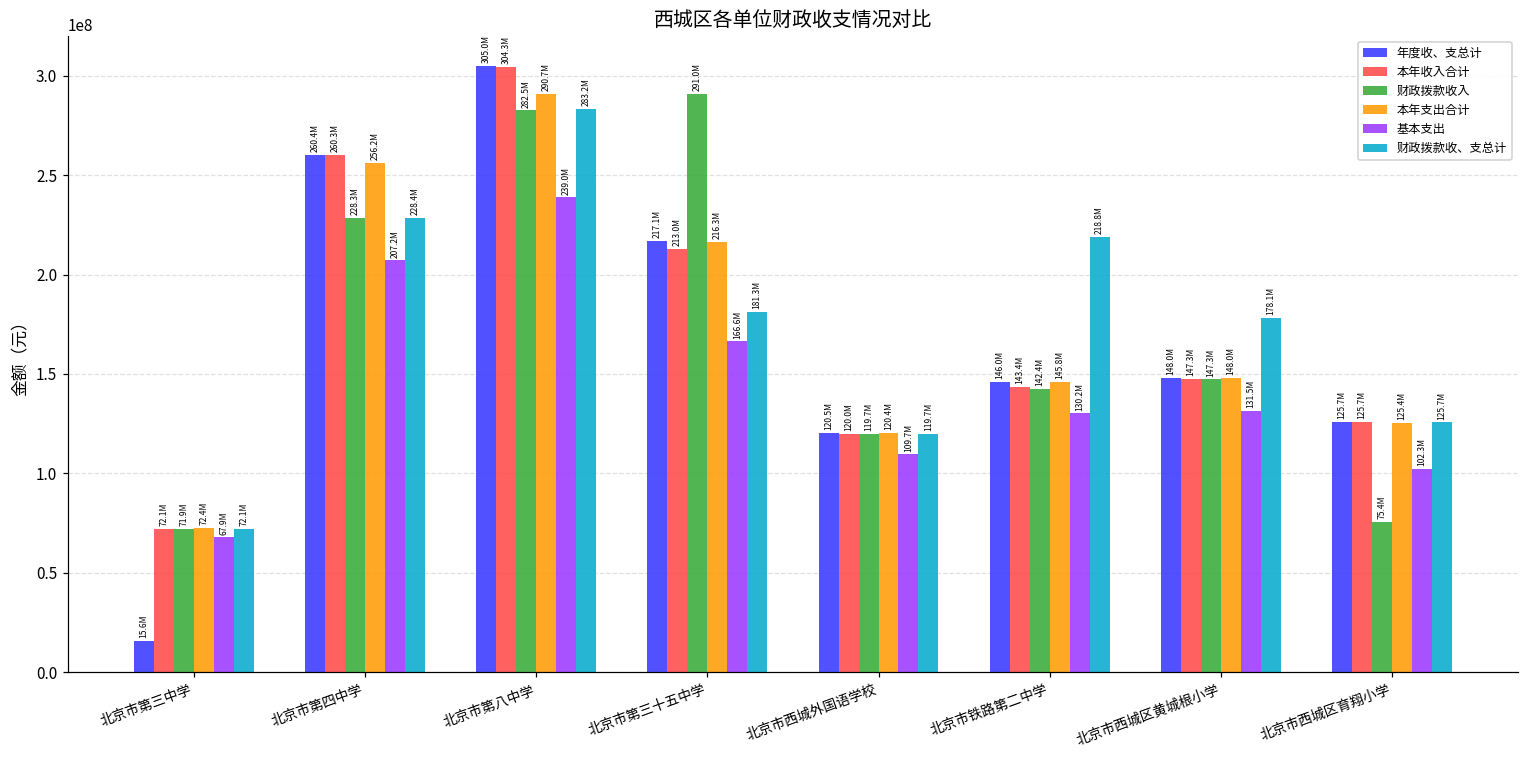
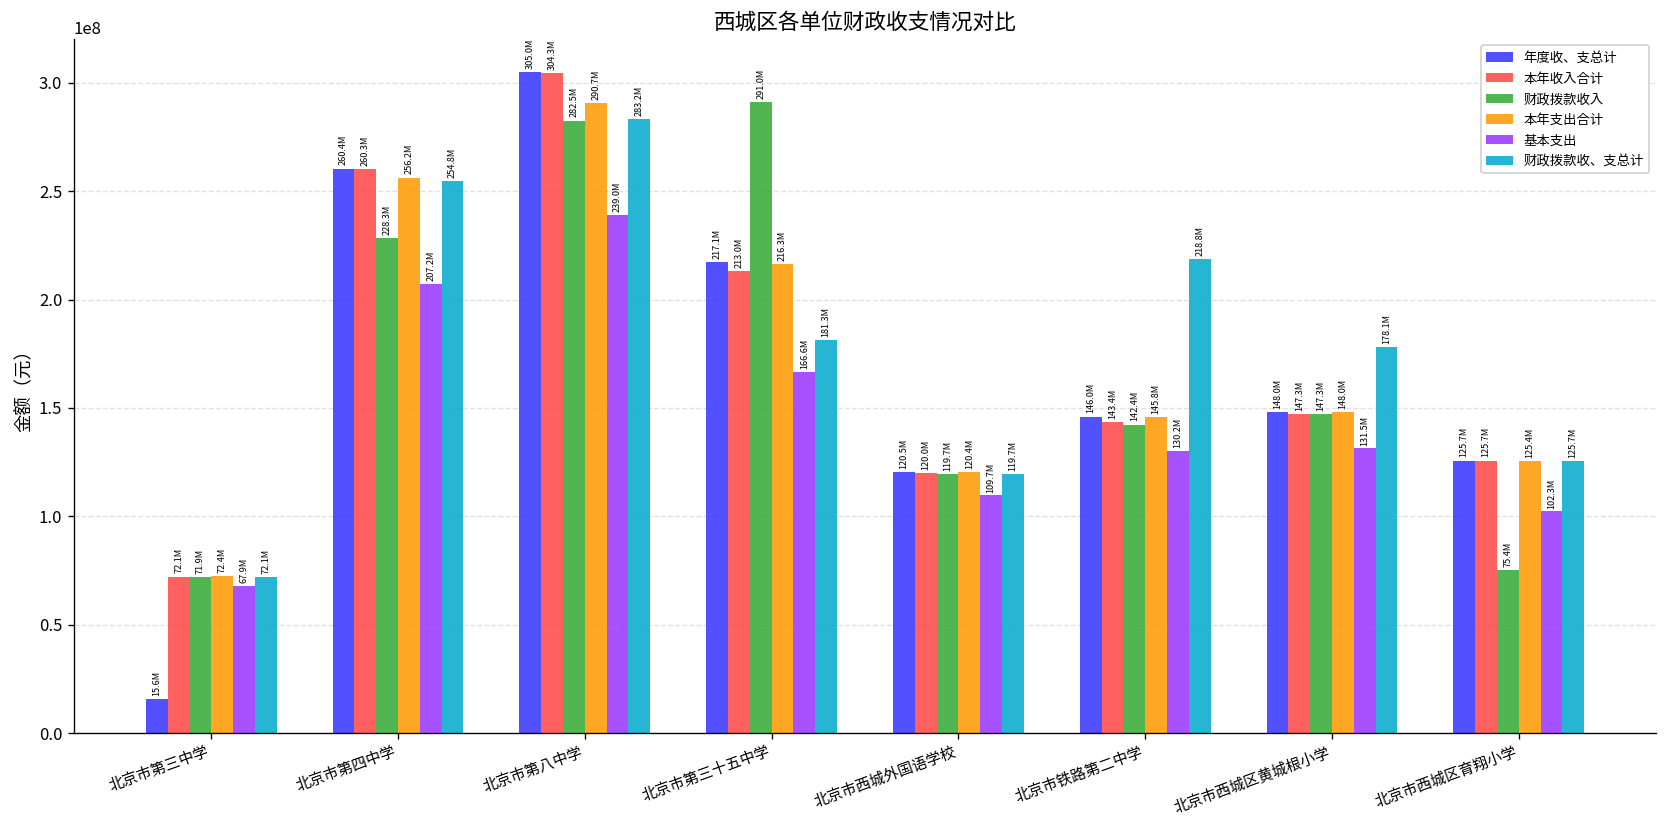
  {
    "年度收、支总计": {
      "北京市第三中学": "15.6M",
      "北京市第四中学": "260.4M",
      "北京市第八中学": "305.0M",
      "北京市第三十五中学": "217.1M",
      "北京市西城外国语学校": "120.5M",
      "北京市铁路第二中学": "146.0M",
      "北京市西城区黄城根小学": "148.0M",
      "北京市西城区育翔小学": "125.7M"
    },
    "本年收入合计": {
      "北京市第三中学": "72.1M",
      "北京市第四中学": "260.3M",
      "北京市第八中学": "304.3M",
      "北京市第三十五中学": "213.0M",
      "北京市西城外国语学校": "120.0M",
      "北京市铁路第二中学": "143.4M",
      "北京市西城区黄城根小学": "147.3M",
      "北京市西城区育翔小学": "125.7M"
    },
    "财政拨款收入": {
      "北京市第三中学": "71.9M",
      "北京市第四中学": "228.3M",
      "北京市第八中学": "282.5M",
      "北京市第三十五中学": "291.0M",
      "北京市西城外国语学校": "119.7M",
      "北京市铁路第二中学": "142.4M",
      "北京市西城区黄城根小学": "147.3M",
      "北京市西城区育翔小学": "75.4M"
    },
    "本年支出合计": {
      "北京市第三中学": "72.4M",
      "北京市第四中学": "256.2M",
      "北京市第八中学": "290.7M",
      "北京市第三十五中学": "216.3M",
      "北京市西城外国语学校": "120.4M",
      "北京市铁路第二中学": "145.8M",
      "北京市西城区黄城根小学": "148.0M",
      "北京市西城区育翔小学": "125.4M"
    },
    "基本支出": {
      "北京市第三中学": "67.9M",
      "北京市第四中学": "207.2M",
      "北京市第八中学": "239.0M",
      "北京市第三十五中学": "166.6M",
      "北京市西城外国语学校": "109.7M",
      "北京市铁路第二中学": "130.2M",
      "北京市西城区黄城根小学": "131.5M",
      "北京市西城区育翔小学": "102.3M"
    },
    "财政拨款收、支总计": {
      "北京市第三中学": "72.1M",
-     "北京市第四中学": "228.4M",
+     "北京市第四中学": "254.8M",
      "北京市第八中学": "283.2M",
      "北京市第三十五中学": "181.3M",
      "北京市西城外国语学校": "119.7M",
      "北京市铁路第二中学": "218.8M",
      "北京市西城区黄城根小学": "178.1M",
      "北京市西城区育翔小学": "125.7M"
    }
  }
